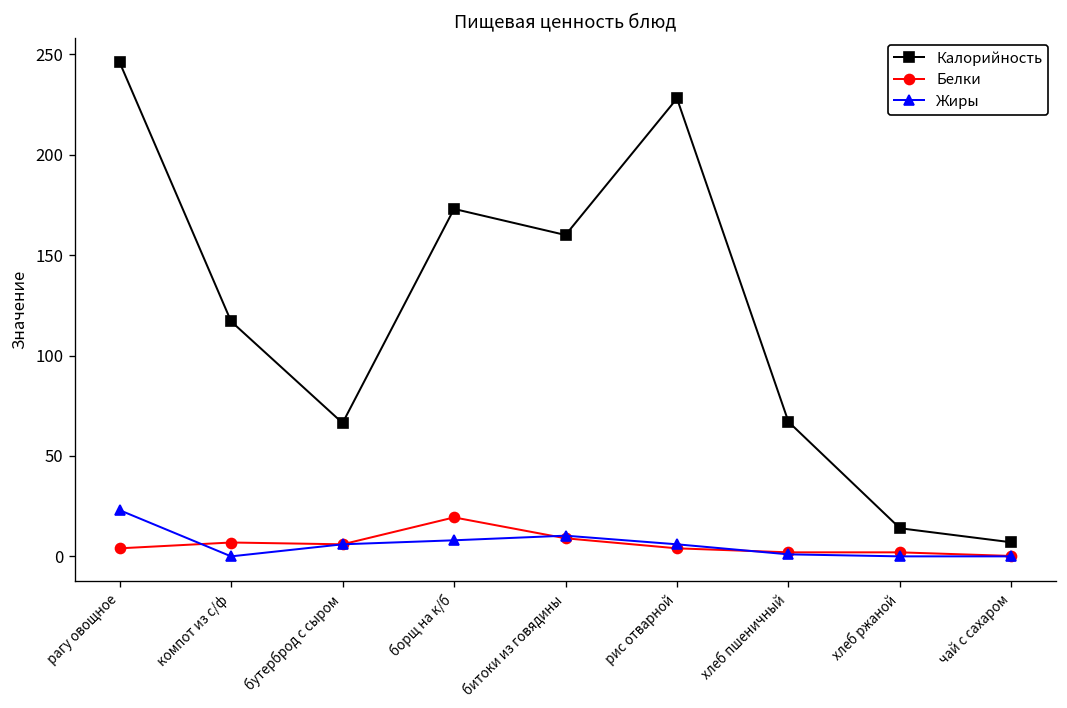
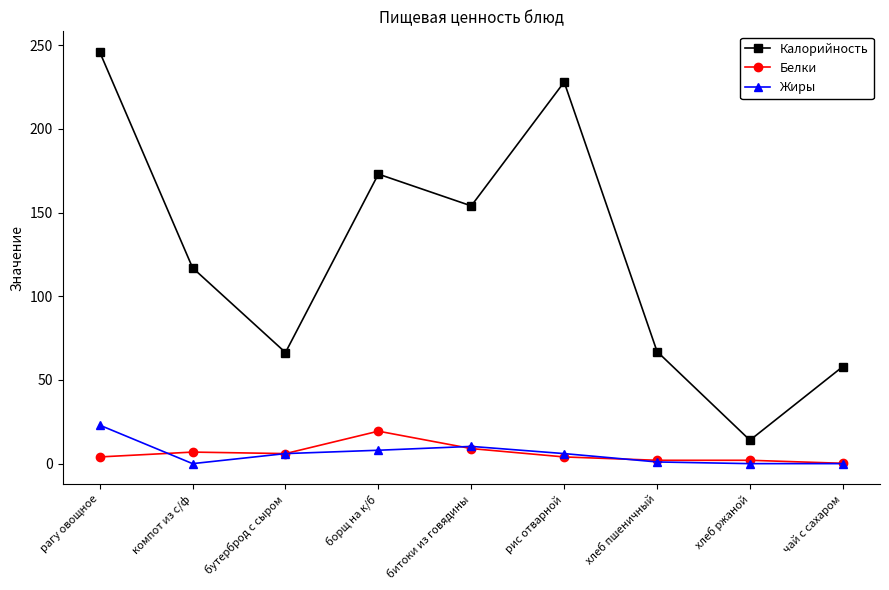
  {
    "Калорийность": {
      "рагу овощное": 246,
      "компот из с/ф": 117,
      "бутерброд с сыром": 66,
      "борщ на к/б": 173,
-     "битоки из говядины": 160,
+     "битоки из говядины": 154,
      "рис отварной": 228,
      "хлеб пшеничный": 67,
      "хлеб ржаной": 14,
-     "чай с сахаром": 7
+     "чай с сахаром": 58
    },
    "Белки": {
      "рагу овощное": 4,
      "компот из с/ф": 7,
      "борщ на к/б": 19,
      "рис отварной": 4,
      "хлеб ржаной": 2
    },
    "Жиры": {
      "рагу овощное": 23,
      "компот из с/ф": 0,
      "борщ на к/б": 8,
      "рис отварной": 6,
      "хлеб ржаной": 0
    }
  }
